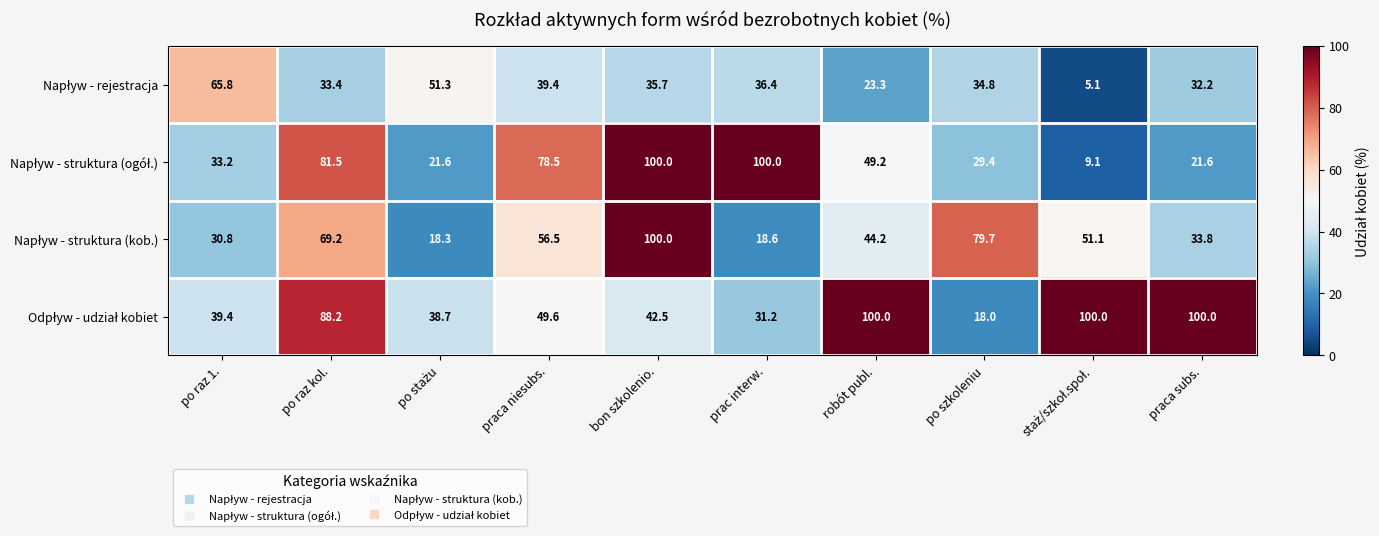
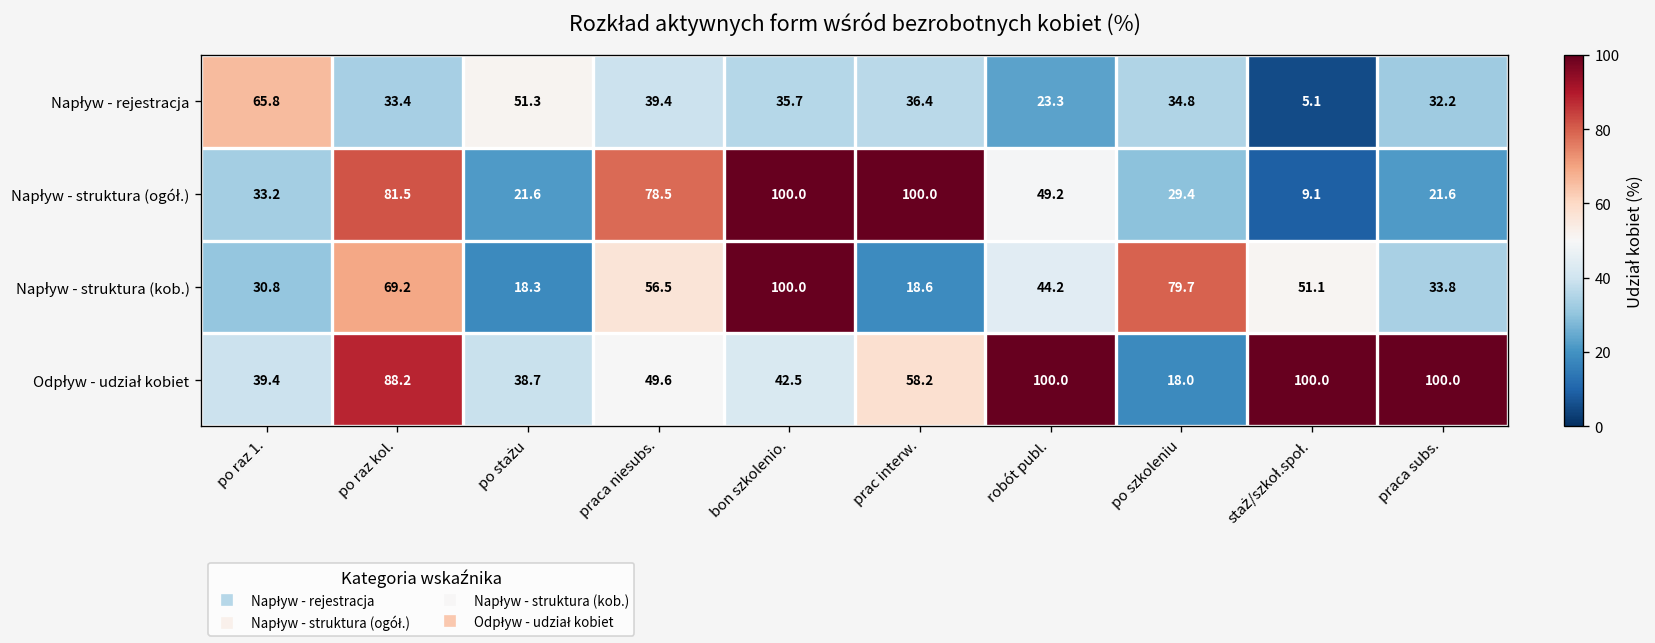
  {
    "Napływ - rejestracja": {
      "po raz 1.": 65.8,
      "po raz kol.": 33.4,
      "po stażu": 51.3,
      "praca niesubs.": 39.4,
      "bon szkolenio.": 35.7,
      "prac interw.": 36.4,
      "robót publ.": 23.3,
      "po szkoleniu": 34.8,
      "staż/szkoł.społ.": 5.1,
      "praca subs.": 32.2
    },
    "Napływ - struktura (ogół.)": {
      "po raz 1.": 33.2,
      "po raz kol.": 81.5,
      "po stażu": 21.6,
      "praca niesubs.": 78.5,
      "bon szkolenio.": 100.0,
      "prac interw.": 100.0,
      "robót publ.": 49.2,
      "po szkoleniu": 29.4,
      "staż/szkoł.społ.": 9.1,
      "praca subs.": 21.6
    },
    "Napływ - struktura (kob.)": {
      "po raz 1.": 30.8,
      "po raz kol.": 69.2,
      "po stażu": 18.3,
      "praca niesubs.": 56.5,
      "bon szkolenio.": 100.0,
      "prac interw.": 18.6,
      "robót publ.": 44.2,
      "po szkoleniu": 79.7,
      "staż/szkoł.społ.": 51.1,
      "praca subs.": 33.8
    },
    "Odpływ - udział kobiet": {
      "po raz 1.": 39.4,
      "po raz kol.": 88.2,
      "po stażu": 38.7,
      "praca niesubs.": 49.6,
      "bon szkolenio.": 42.5,
-     "prac interw.": 31.2,
+     "prac interw.": 58.2,
      "robót publ.": 100.0,
      "po szkoleniu": 18.0,
      "staż/szkoł.społ.": 100.0,
      "praca subs.": 100.0
    }
  }
